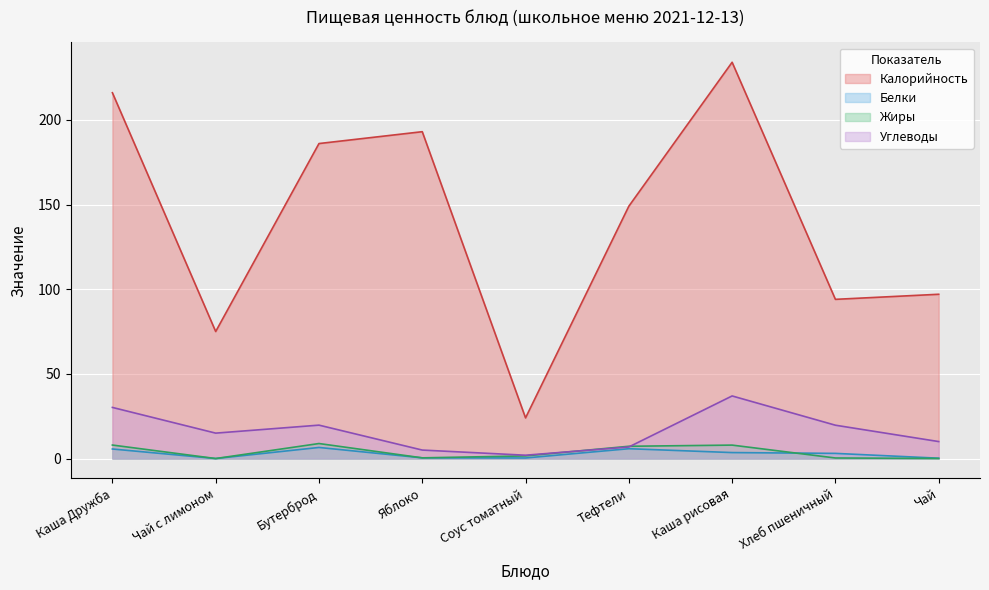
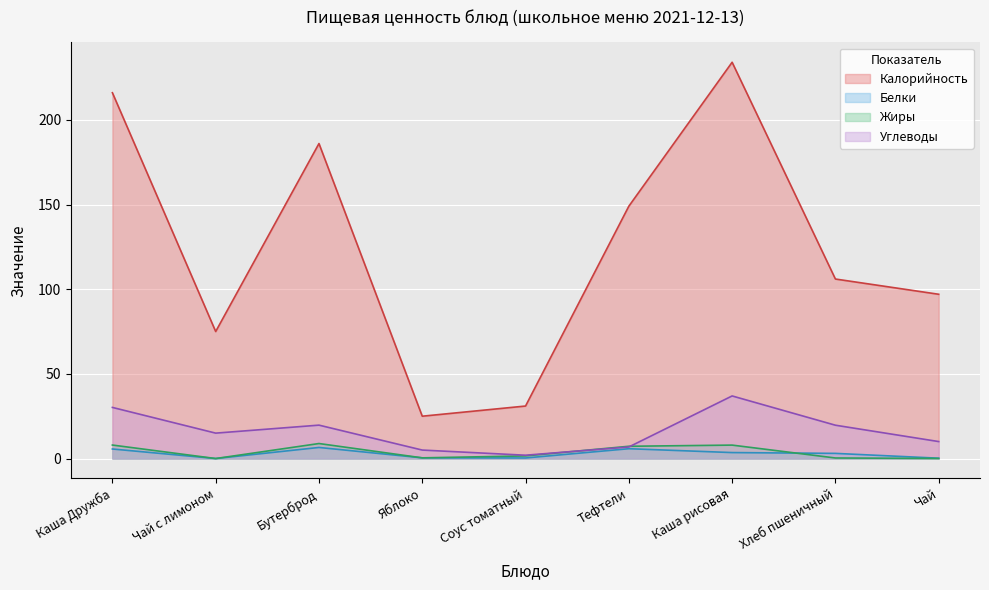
  {
    "Калорийность": {
      "Каша Дружба": 216,
      "Чай с лимоном": 75,
      "Бутерброд": 186,
-     "Яблоко": 193,
-     "Соус томатный": 24,
+     "Яблоко": 25,
+     "Соус томатный": 31,
      "Тефтели": 149,
      "Каша рисовая": 234,
-     "Хлеб пшеничный": 94,
+     "Хлеб пшеничный": 106,
      "Чай": 97
    }
  }
